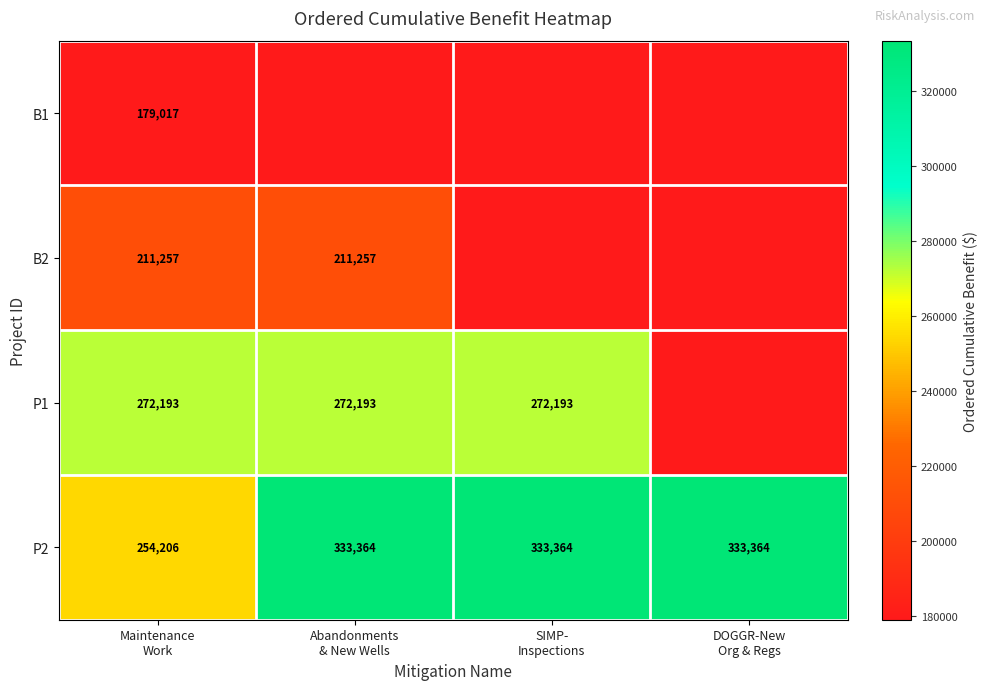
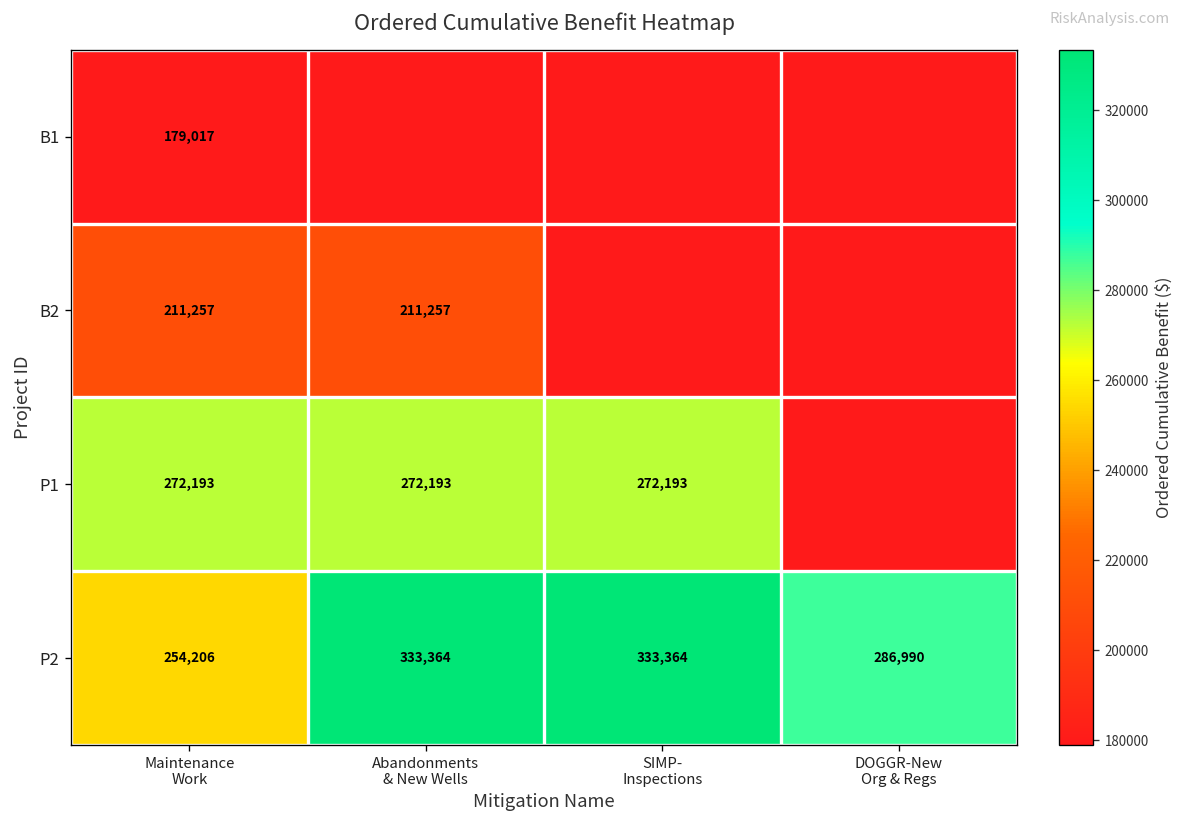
  {
    "B1": {
      "Maintenance Work": "179,017"
    },
    "B2": {
      "Maintenance Work": "211,257",
      "Abandonments & New Wells": "211,257"
    },
    "P1": {
      "Maintenance Work": "272,193",
      "Abandonments & New Wells": "272,193",
      "SIMP- Inspections": "272,193"
    },
    "P2": {
      "Maintenance Work": "254,206",
      "Abandonments & New Wells": "333,364",
      "SIMP- Inspections": "333,364",
-     "DOGGR-New Org & Regs": "333,364"
+     "DOGGR-New Org & Regs": "286,990"
    }
  }
